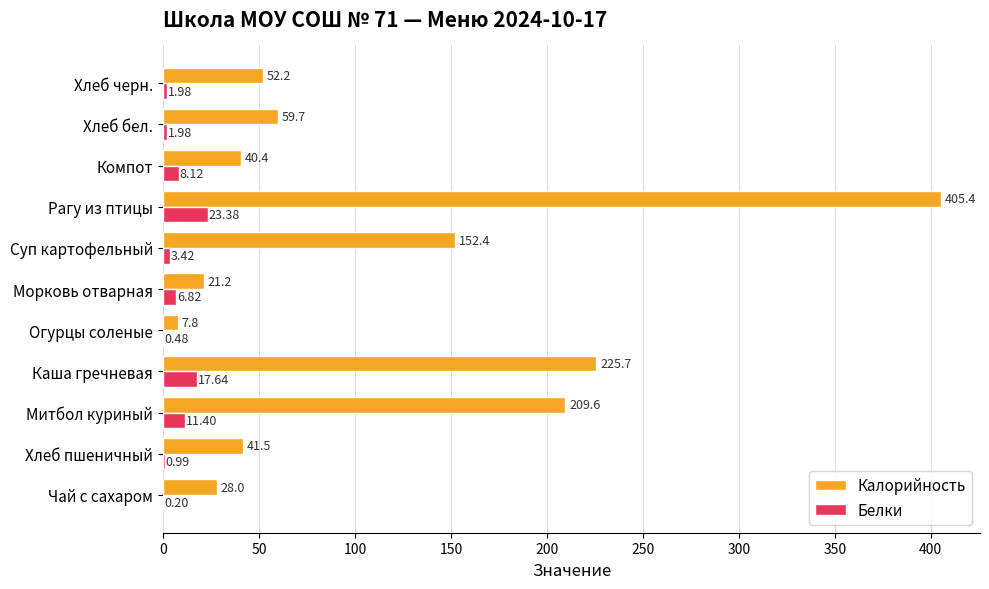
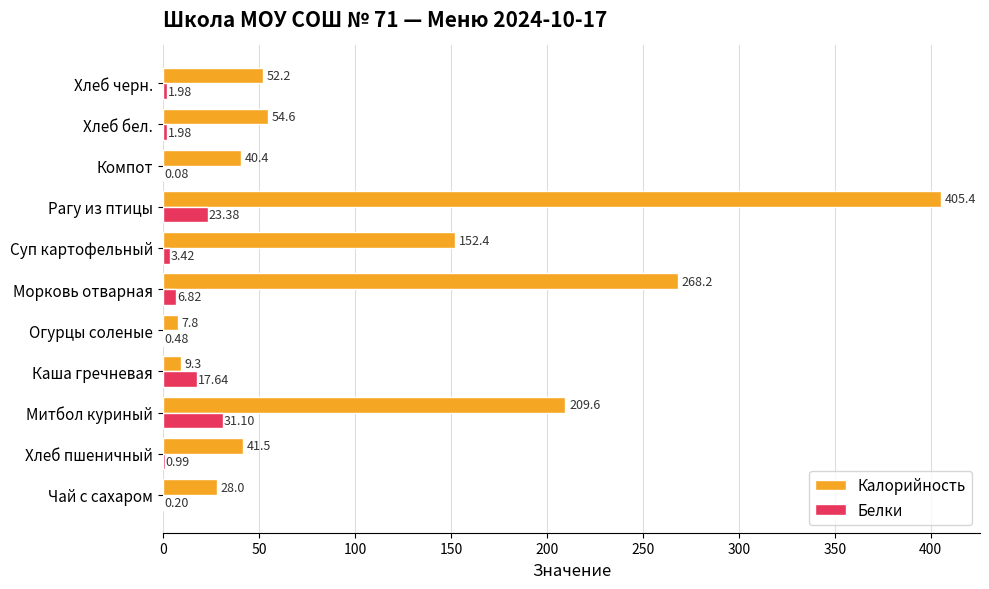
  {
    "Калорийность": {
      "Хлеб черн.": 52.2,
-     "Хлеб бел.": 59.7,
+     "Хлеб бел.": 54.6,
      "Компот": 40.4,
      "Рагу из птицы": 405.4,
      "Суп картофельный": 152.4,
-     "Морковь отварная": 21.2,
+     "Морковь отварная": 268.2,
      "Огурцы соленые": 7.8,
-     "Каша гречневая": 225.7,
+     "Каша гречневая": 9.3,
      "Митбол куриный": 209.6,
      "Хлеб пшеничный": 41.5,
      "Чай с сахаром": 28.0
    },
    "Белки": {
      "Хлеб черн.": 1.98,
      "Хлеб бел.": 1.98,
-     "Компот": 8.12,
+     "Компот": 0.08,
      "Рагу из птицы": 23.38,
      "Суп картофельный": 3.42,
      "Морковь отварная": 6.82,
      "Огурцы соленые": 0.48,
      "Каша гречневая": 17.64,
-     "Митбол куриный": 11.40,
+     "Митбол куриный": 31.10,
      "Хлеб пшеничный": 0.99,
      "Чай с сахаром": 0.20
    }
  }
